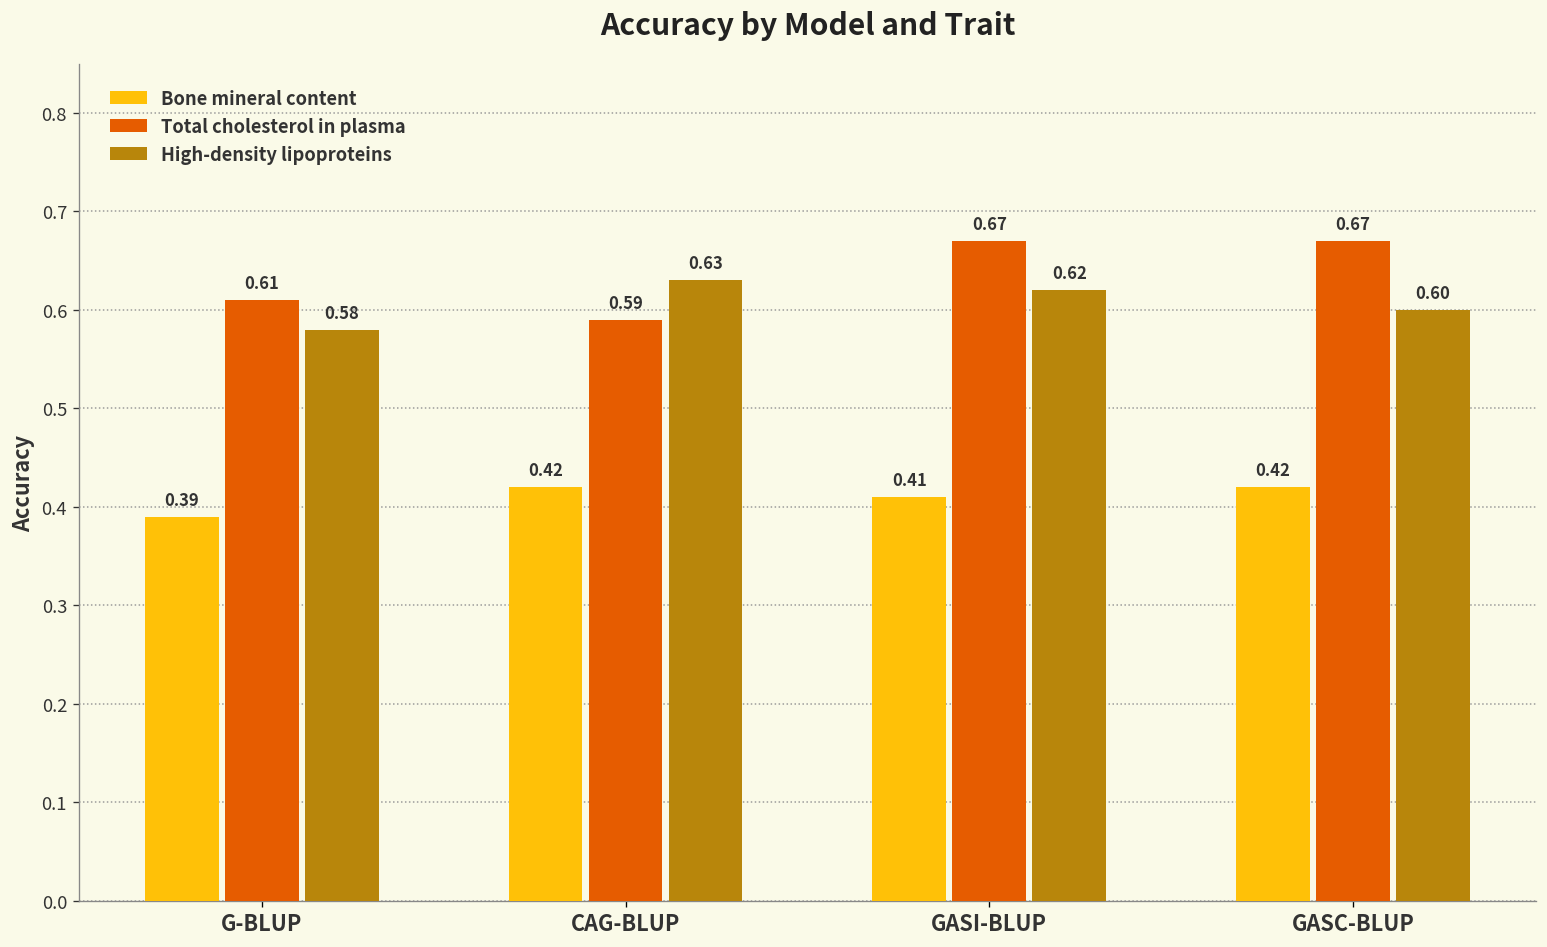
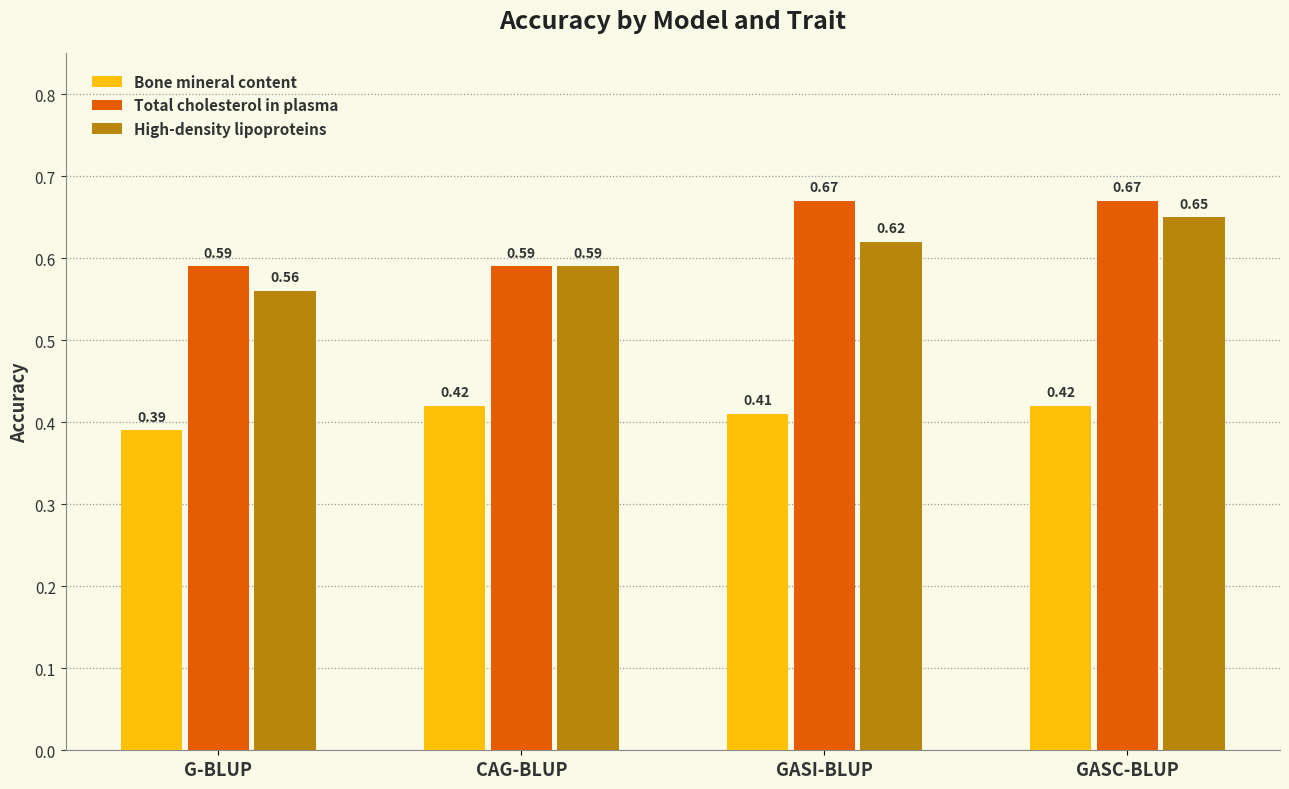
  {
    "Bone mineral content": {
      "G-BLUP": 0.39,
      "CAG-BLUP": 0.42,
      "GASI-BLUP": 0.41,
      "GASC-BLUP": 0.42
    },
    "Total cholesterol in plasma": {
-     "G-BLUP": 0.61,
+     "G-BLUP": 0.59,
      "CAG-BLUP": 0.59,
      "GASI-BLUP": 0.67,
      "GASC-BLUP": 0.67
    },
    "High-density lipoproteins": {
-     "G-BLUP": 0.58,
-     "CAG-BLUP": 0.63,
+     "G-BLUP": 0.56,
+     "CAG-BLUP": 0.59,
      "GASI-BLUP": 0.62,
-     "GASC-BLUP": 0.60
+     "GASC-BLUP": 0.65
    }
  }
